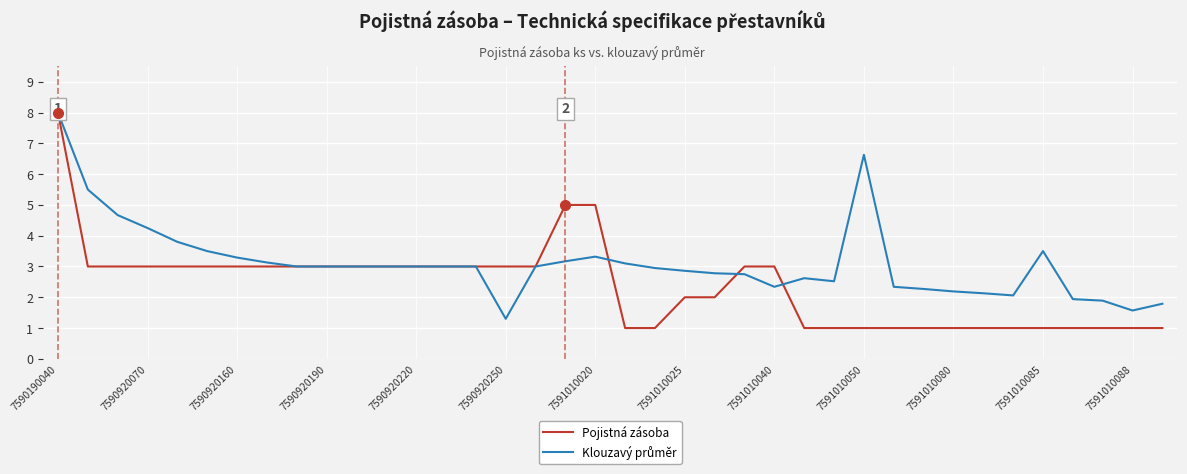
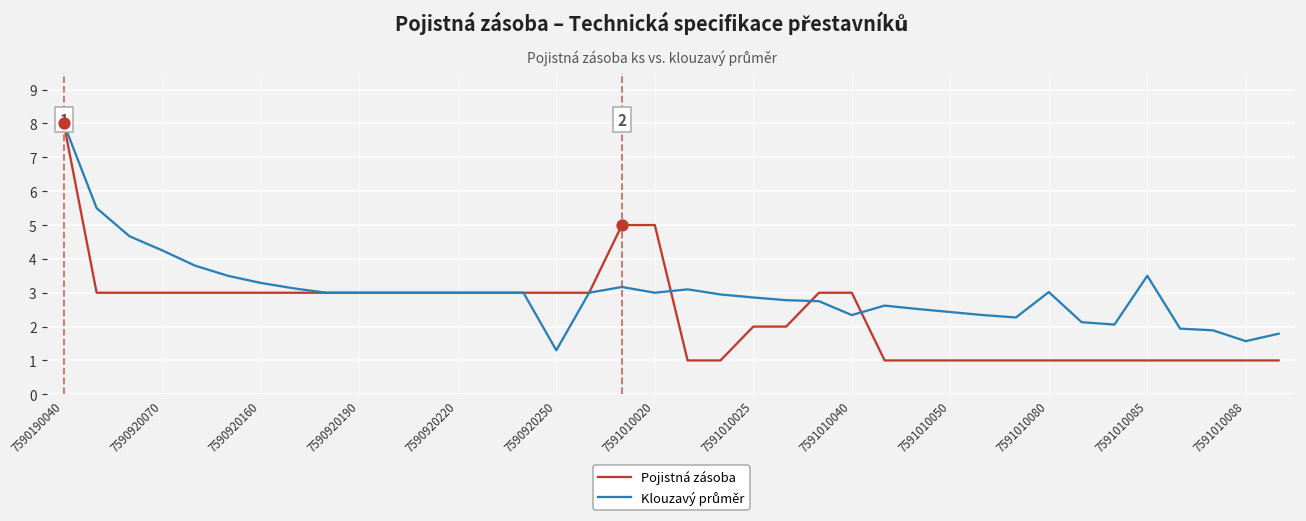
  {
    "Klouzavý průměr": {
      "7590920070": 4.3,
      "7590920160": 3.3,
      "7590920250": 1.3,
-     "7591010020": 3.3,
+     "7591010020": 3.0,
      "7591010025": 2.9,
      "7591010040": 2.3,
-     "7591010050": 6.6,
-     "7591010080": 2.2,
+     "7591010050": 2.4,
+     "7591010080": 3.0,
      "7591010085": 3.5,
      "7591010088": 1.6
    }
  }
